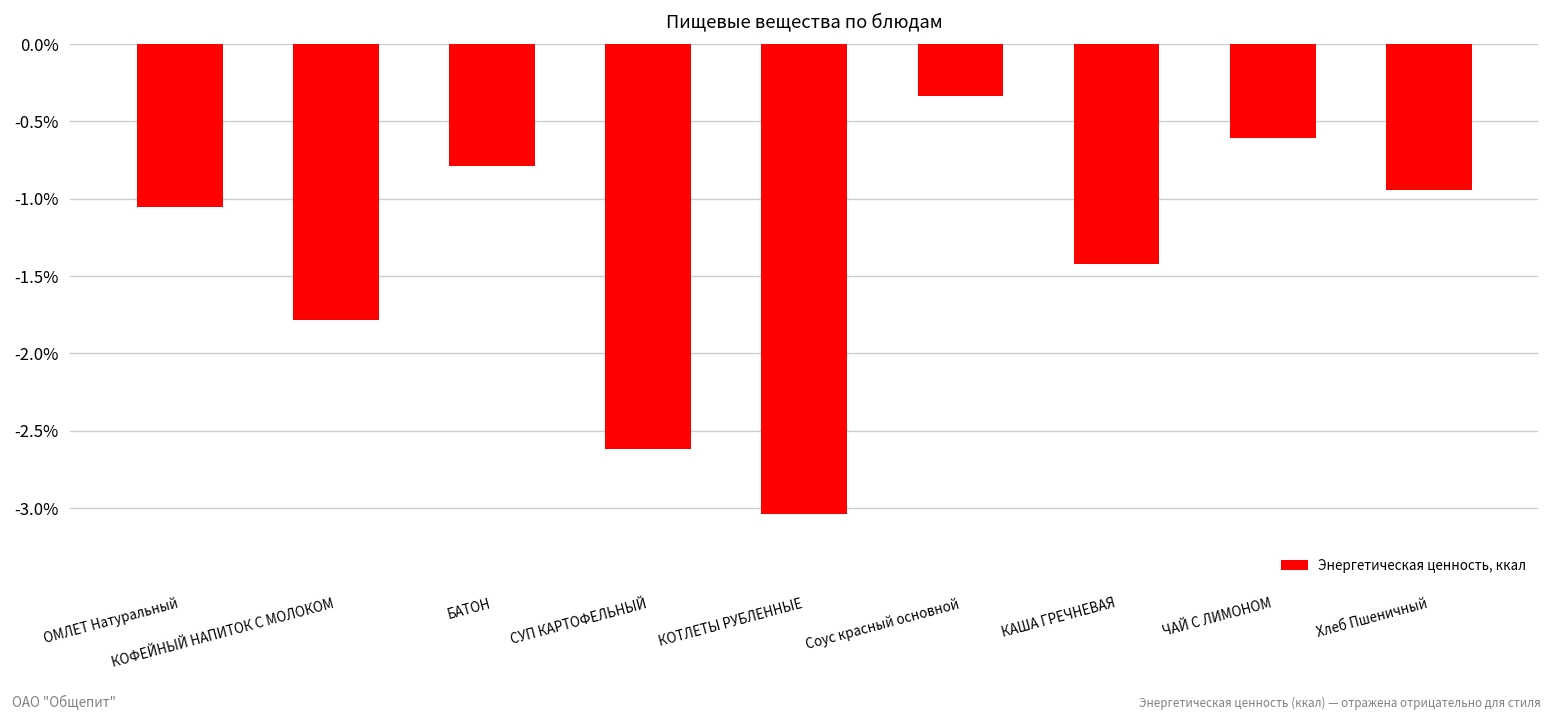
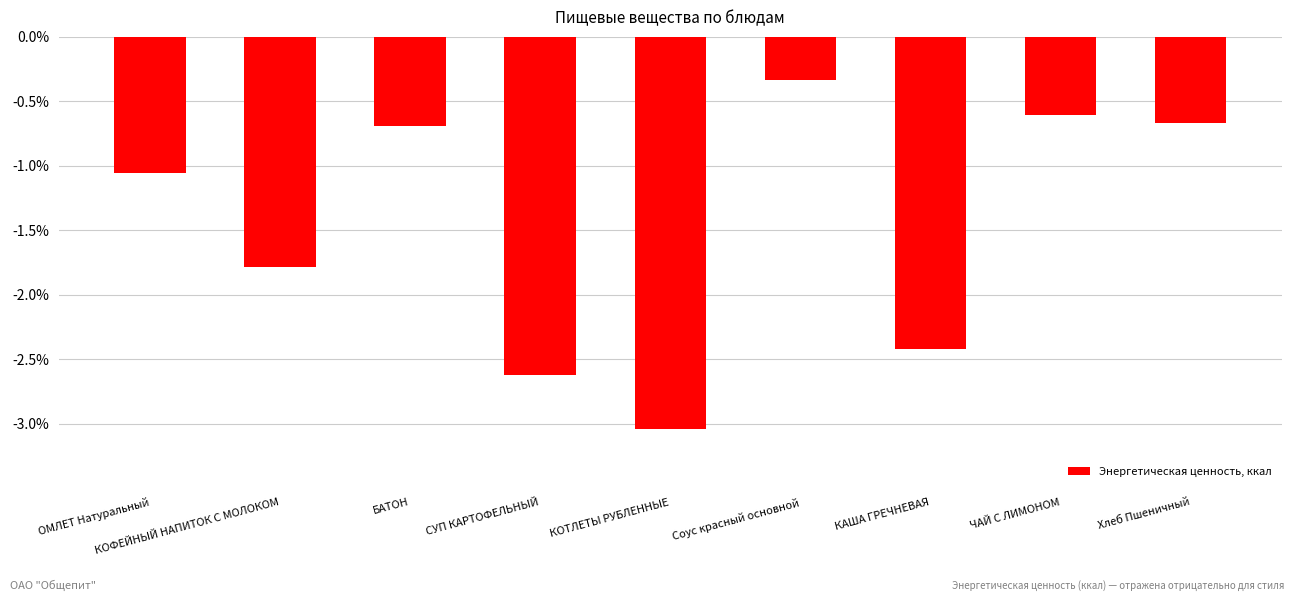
  {
    "ОМЛЕТ Натуральный": "-1.06%",
    "КОФЕЙНЫЙ НАПИТОК С МОЛОКОМ": "-1.78%",
-   "БАТОН": "-0.79%",
+   "БАТОН": "-0.69%",
    "СУП КАРТОФЕЛЬНЫЙ": "-2.62%",
    "КОТЛЕТЫ РУБЛЕННЫЕ": "-3.04%",
    "Соус красный основной": "-0.34%",
-   "КАША ГРЕЧНЕВАЯ": "-1.42%",
+   "КАША ГРЕЧНЕВАЯ": "-2.42%",
    "ЧАЙ С ЛИМОНОМ": "-0.61%",
-   "Хлеб Пшеничный": "-0.95%"
+   "Хлеб Пшеничный": "-0.67%"
  }
